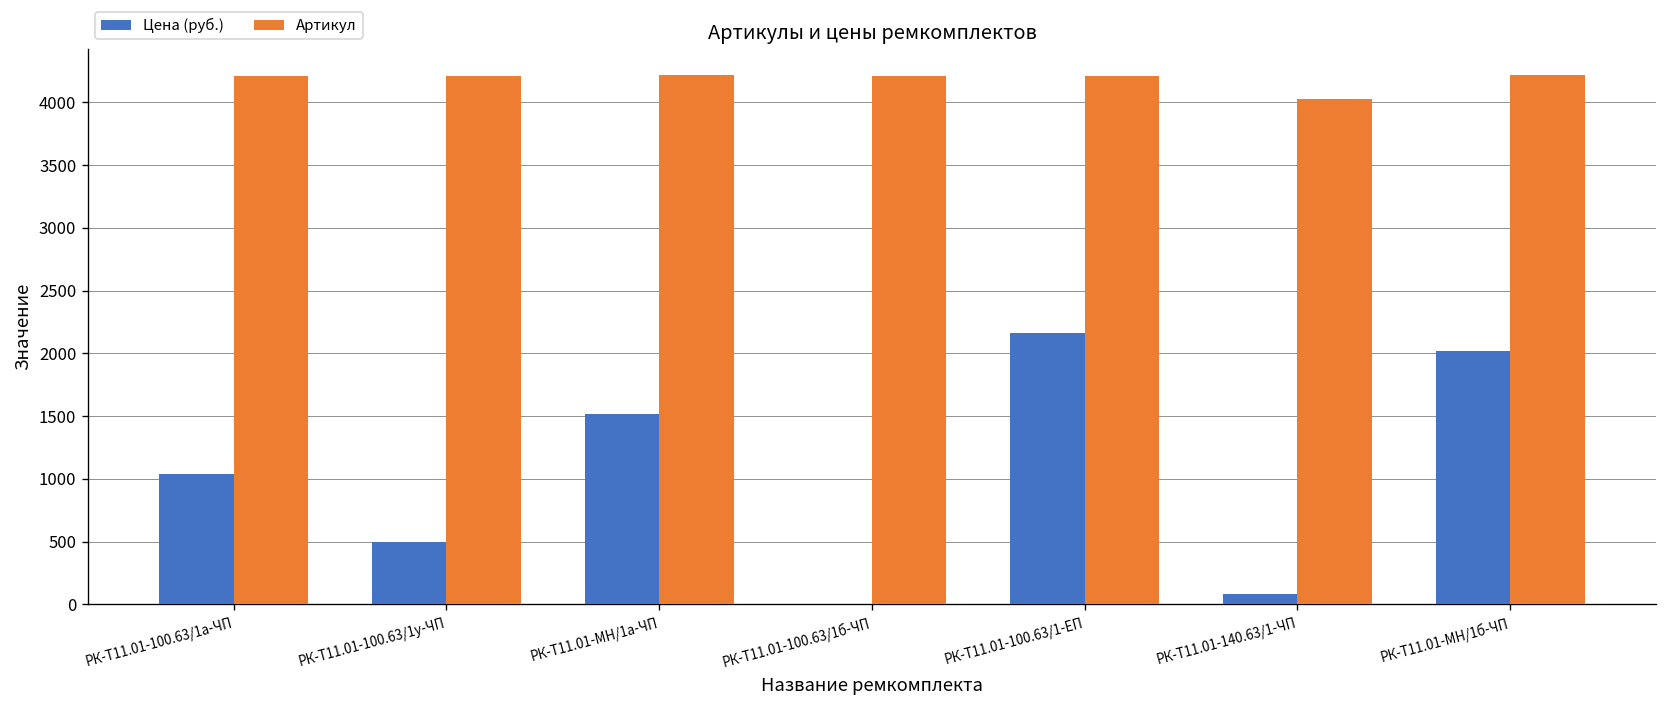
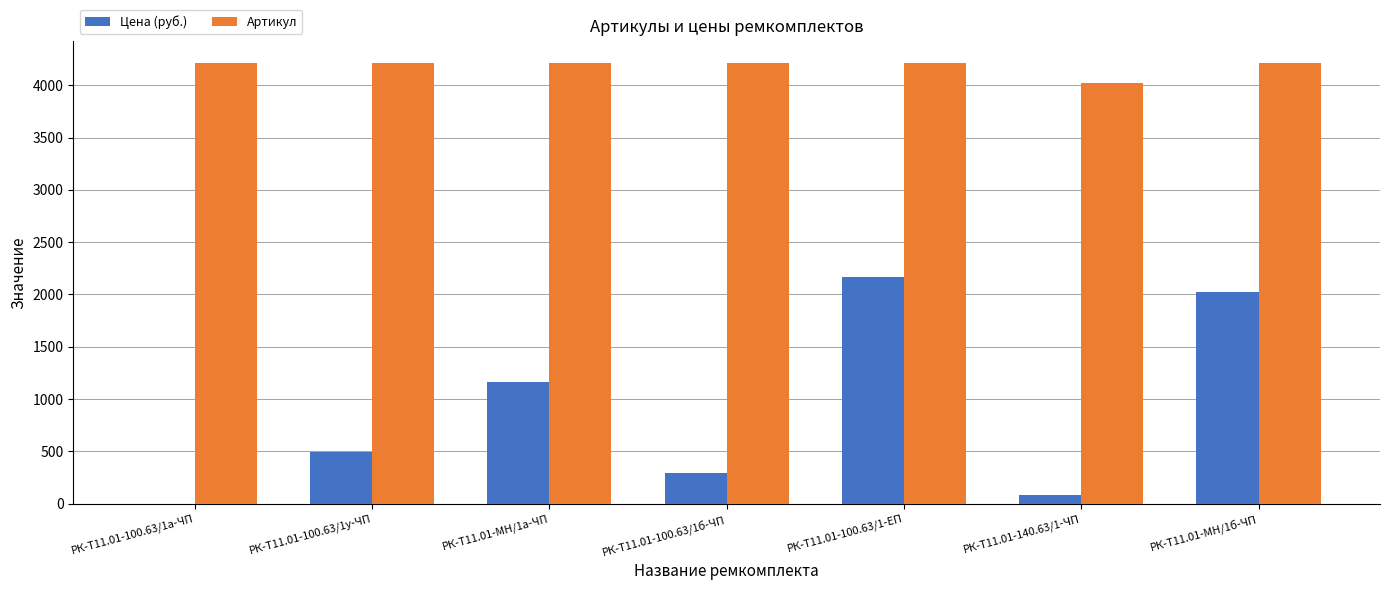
  {
    "Цена (руб.)": {
-     "РК-Т11.01-100.63/1а-ЧП": 1040,
+     "РК-Т11.01-100.63/1а-ЧП": 0,
      "РК-Т11.01-100.63/1у-ЧП": 490,
-     "РК-Т11.01-МН/1а-ЧП": 1510,
-     "РК-Т11.01-100.63/1б-ЧП": 0,
+     "РК-Т11.01-МН/1а-ЧП": 1160,
+     "РК-Т11.01-100.63/1б-ЧП": 300,
      "РК-Т11.01-100.63/1-ЕП": 2170,
      "РК-Т11.01-140.63/1-ЧП": 80,
      "РК-Т11.01-МН/1б-ЧП": 2020
    },
    "Артикул": {
      "РК-Т11.01-100.63/1а-ЧП": 4210,
      "РК-Т11.01-100.63/1у-ЧП": 4210,
      "РК-Т11.01-МН/1а-ЧП": 4210,
      "РК-Т11.01-100.63/1б-ЧП": 4210,
      "РК-Т11.01-100.63/1-ЕП": 4210,
      "РК-Т11.01-140.63/1-ЧП": 4020,
      "РК-Т11.01-МН/1б-ЧП": 4220
    }
  }
